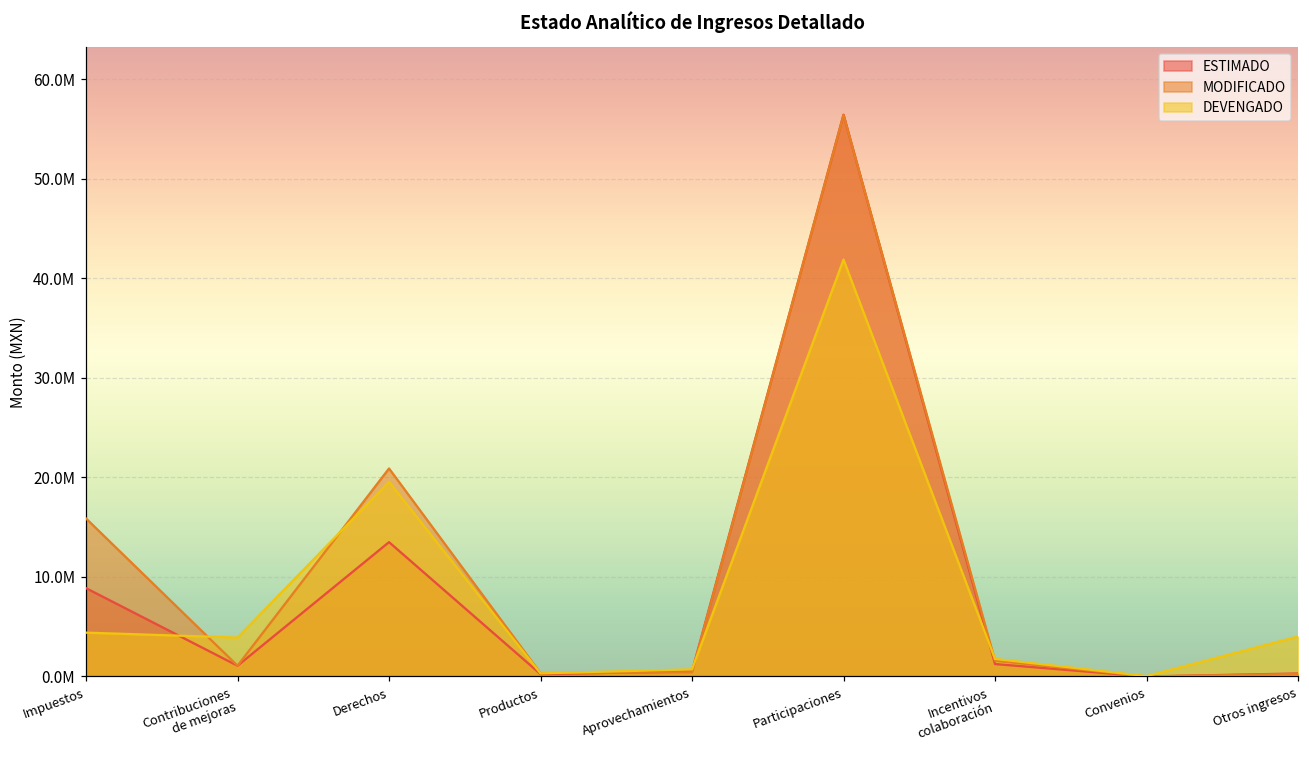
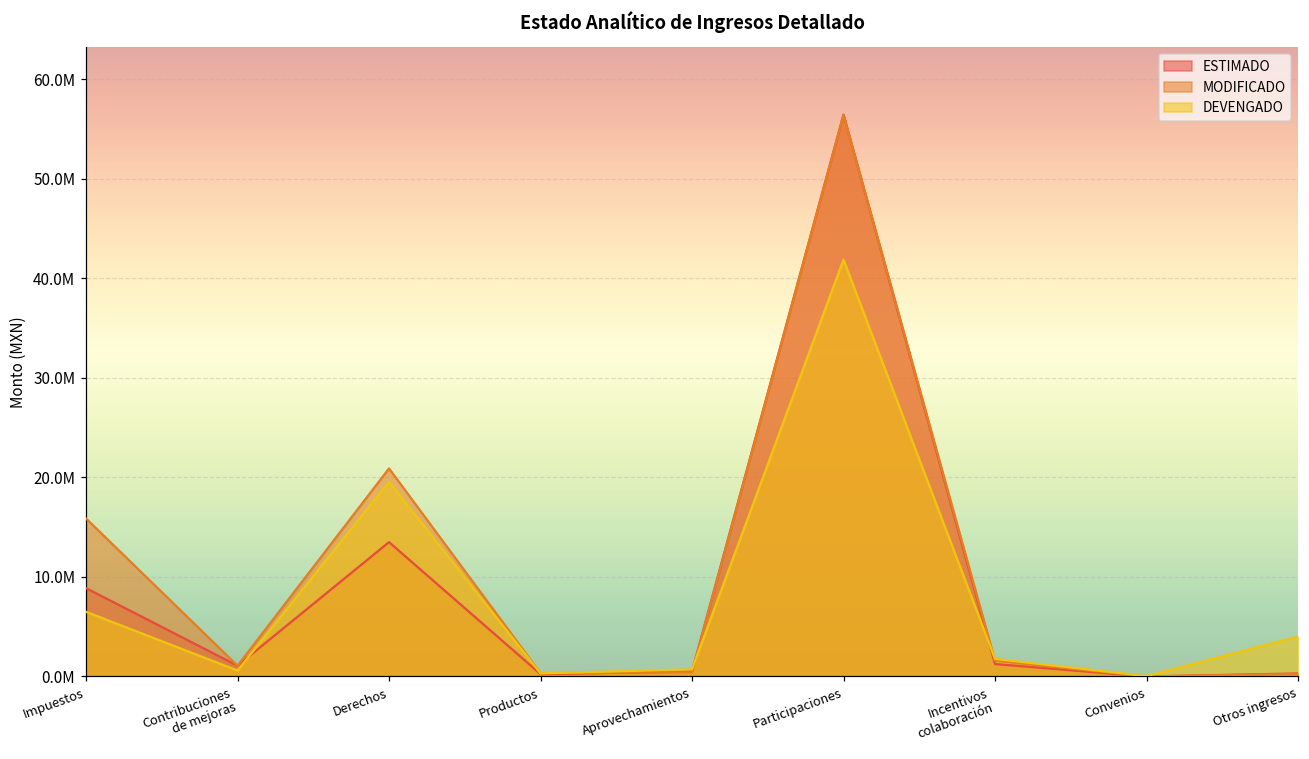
  {
    "DEVENGADO": {
-     "Impuestos": 4000000,
-     "Contribuciones de mejoras": 4000000,
+     "Impuestos": 6000000,
+     "Contribuciones de mejoras": 1000000,
      "Derechos": 20000000,
      "Participaciones": 42000000,
      "Otros ingresos": 4000000
    }
  }
